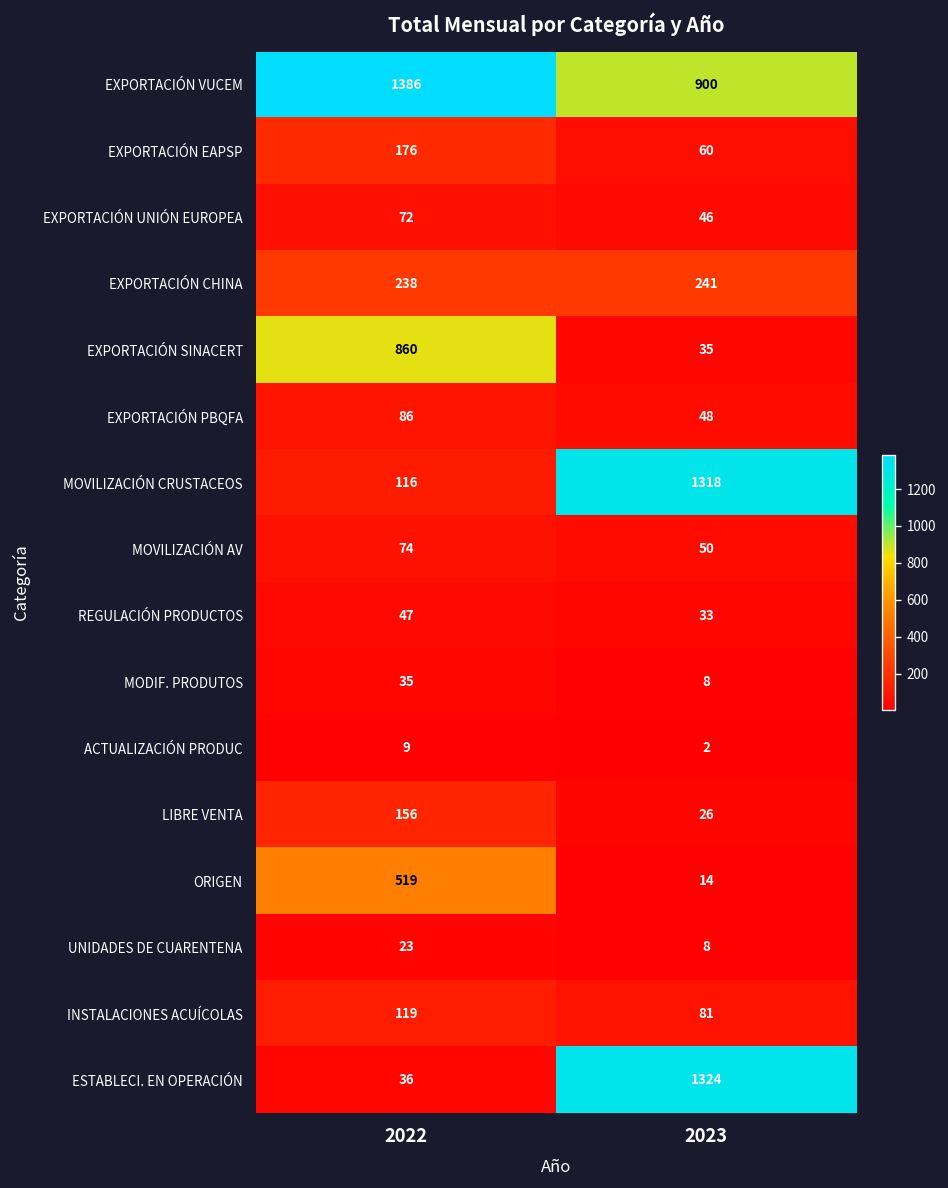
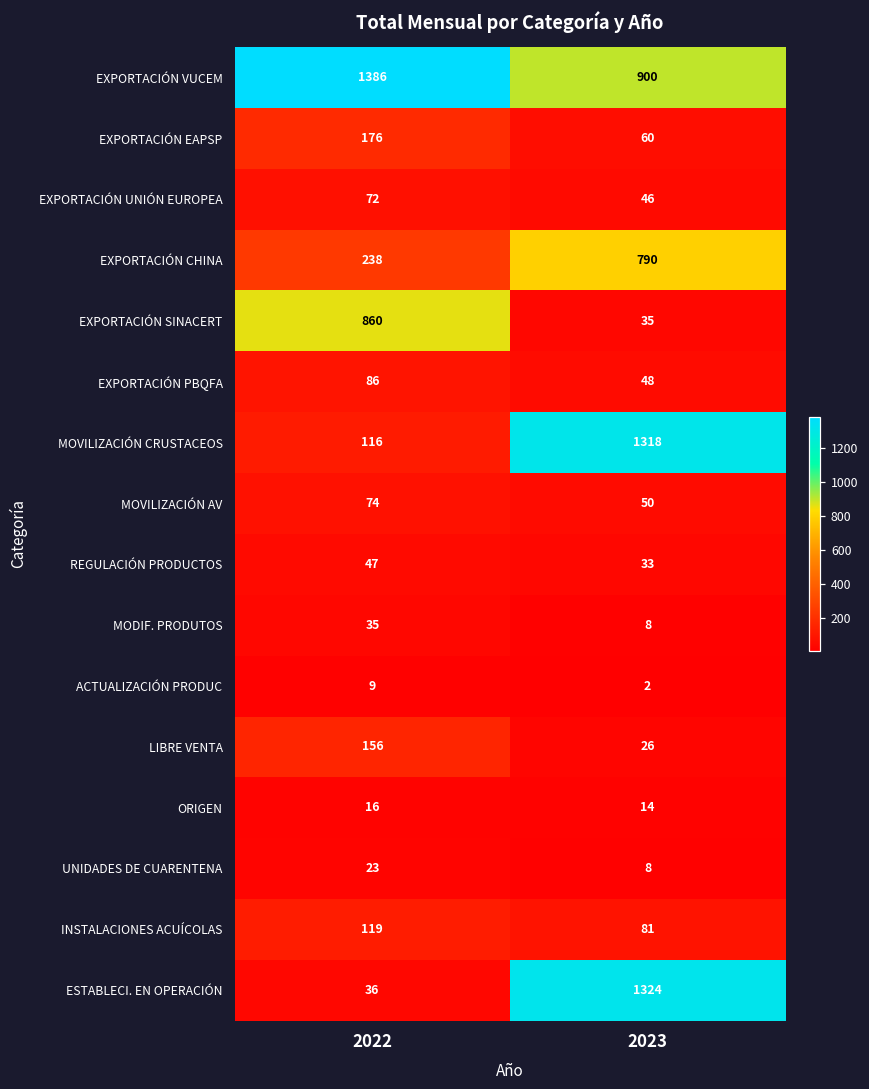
  {
    "EXPORTACIÓN VUCEM": {
      "2022": 1386,
      "2023": 900
    },
    "EXPORTACIÓN EAPSP": {
      "2022": 176,
      "2023": 60
    },
    "EXPORTACIÓN UNIÓN EUROPEA": {
      "2022": 72,
      "2023": 46
    },
    "EXPORTACIÓN CHINA": {
      "2022": 238,
-     "2023": 241
+     "2023": 790
    },
    "EXPORTACIÓN SINACERT": {
      "2022": 860,
      "2023": 35
    },
    "EXPORTACIÓN PBQFA": {
      "2022": 86,
      "2023": 48
    },
    "MOVILIZACIÓN CRUSTACEOS": {
      "2022": 116,
      "2023": 1318
    },
    "MOVILIZACIÓN AV": {
      "2022": 74,
      "2023": 50
    },
    "REGULACIÓN PRODUCTOS": {
      "2022": 47,
      "2023": 33
    },
    "MODIF. PRODUTOS": {
      "2022": 35,
      "2023": 8
    },
    "ACTUALIZACIÓN PRODUC": {
      "2022": 9,
      "2023": 2
    },
    "LIBRE VENTA": {
      "2022": 156,
      "2023": 26
    },
    "ORIGEN": {
-     "2022": 519,
+     "2022": 16,
      "2023": 14
    },
    "UNIDADES DE CUARENTENA": {
      "2022": 23,
      "2023": 8
    },
    "INSTALACIONES ACUÍCOLAS": {
      "2022": 119,
      "2023": 81
    },
    "ESTABLECI. EN OPERACIÓN": {
      "2022": 36,
      "2023": 1324
    }
  }
